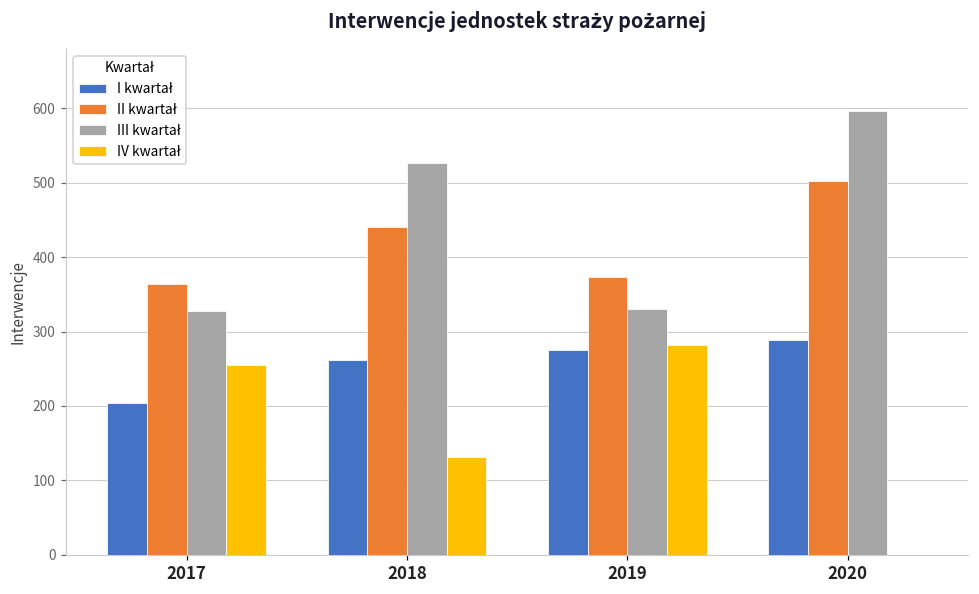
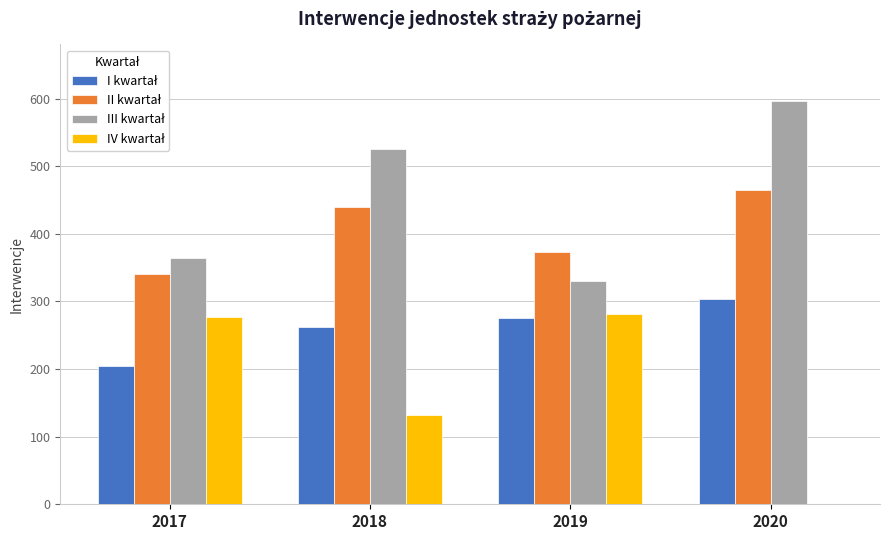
  {
    "I kwartał": {
      "2017": 200,
      "2018": 260,
      "2019": 280,
-     "2020": 290
+     "2020": 300
    },
    "II kwartał": {
-     "2017": 360,
+     "2017": 340,
      "2018": 440,
      "2019": 370,
-     "2020": 500
+     "2020": 470
    },
    "III kwartał": {
-     "2017": 330,
+     "2017": 360,
      "2018": 530,
      "2019": 330,
      "2020": 600
    },
    "IV kwartał": {
-     "2017": 260,
+     "2017": 280,
      "2018": 130,
      "2019": 280,
      "2020": 0
    }
  }
